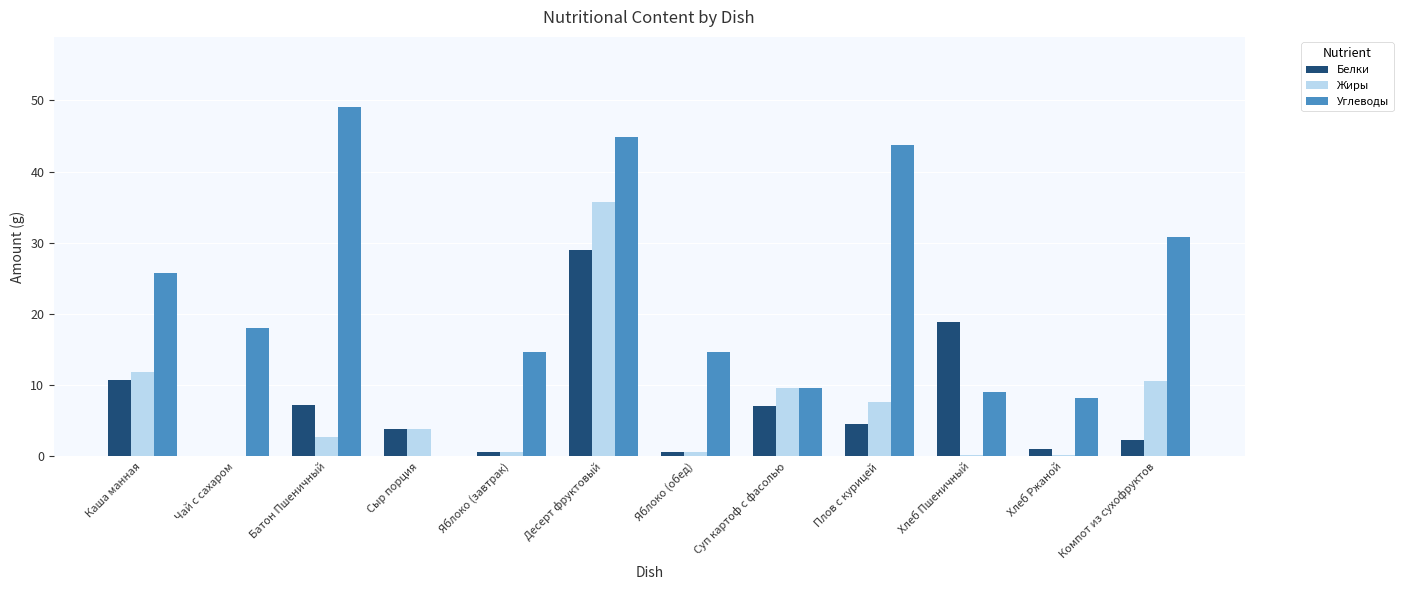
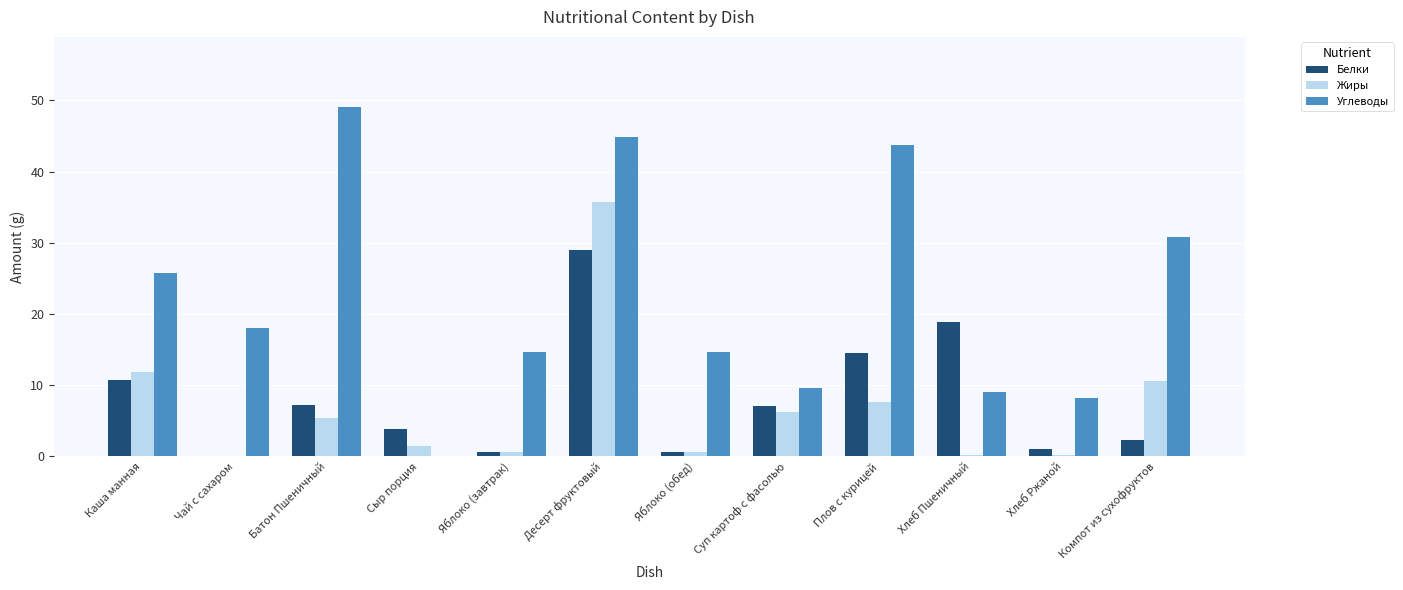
  {
    "Белки": {
      "Каша манная": 11,
      "Батон Пшеничный": 7,
      "Сыр порция": 4,
      "Яблоко (завтрак)": 1,
      "Десерт фруктовый": 29,
      "Яблоко (обед)": 1,
      "Суп картоф с фасолью": 7,
-     "Плов с курицей": 5,
+     "Плов с курицей": 15,
      "Хлеб Пшеничный": 19,
      "Хлеб Ржаной": 1,
      "Компот из сухофруктов": 2
    },
    "Жиры": {
      "Каша манная": 12,
-     "Батон Пшеничный": 3,
-     "Сыр порция": 4,
+     "Батон Пшеничный": 5,
+     "Сыр порция": 2,
      "Яблоко (завтрак)": 1,
      "Десерт фруктовый": 36,
      "Яблоко (обед)": 1,
-     "Суп картоф с фасолью": 10,
+     "Суп картоф с фасолью": 6,
      "Плов с курицей": 8,
      "Компот из сухофруктов": 11
    },
    "Углеводы": {
      "Каша манная": 26,
      "Чай с сахаром": 18,
      "Батон Пшеничный": 49,
      "Сыр порция": 0,
      "Яблоко (завтрак)": 15,
      "Десерт фруктовый": 45,
      "Яблоко (обед)": 15,
      "Суп картоф с фасолью": 10,
      "Плов с курицей": 44,
      "Хлеб Пшеничный": 9,
      "Хлеб Ржаной": 8,
      "Компот из сухофруктов": 31
    }
  }
